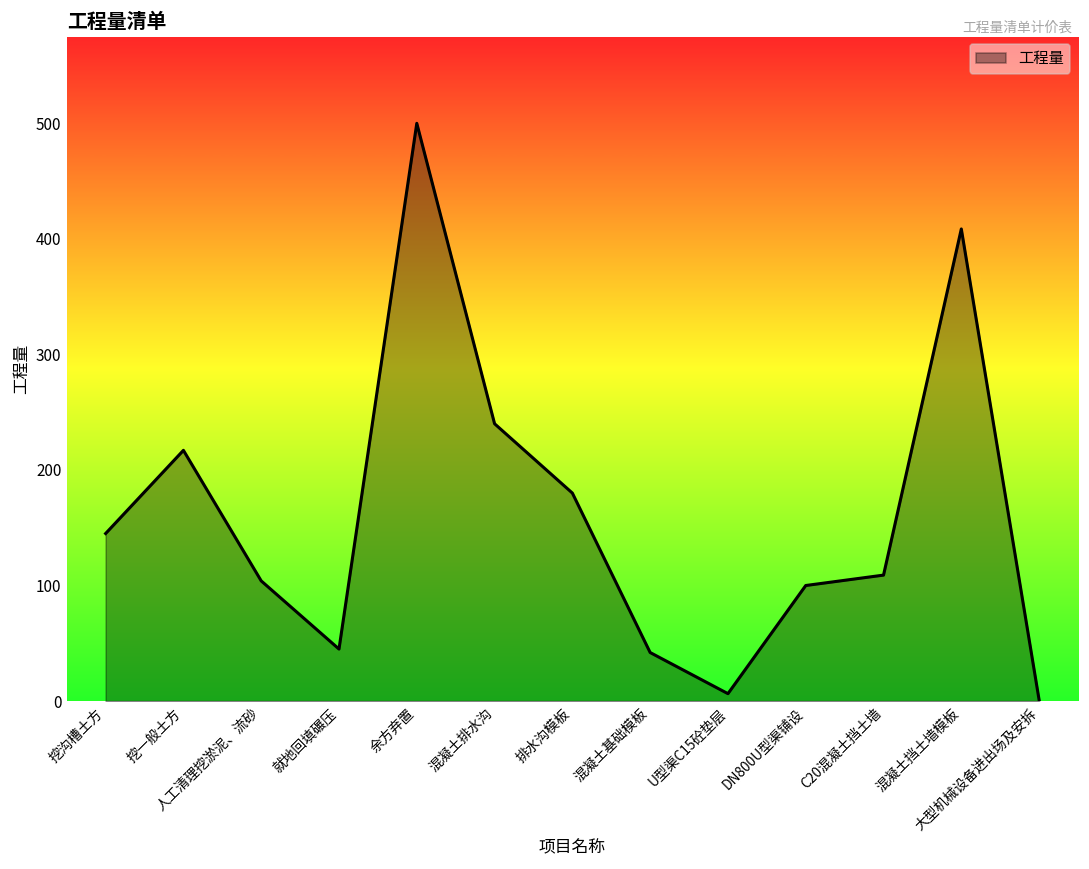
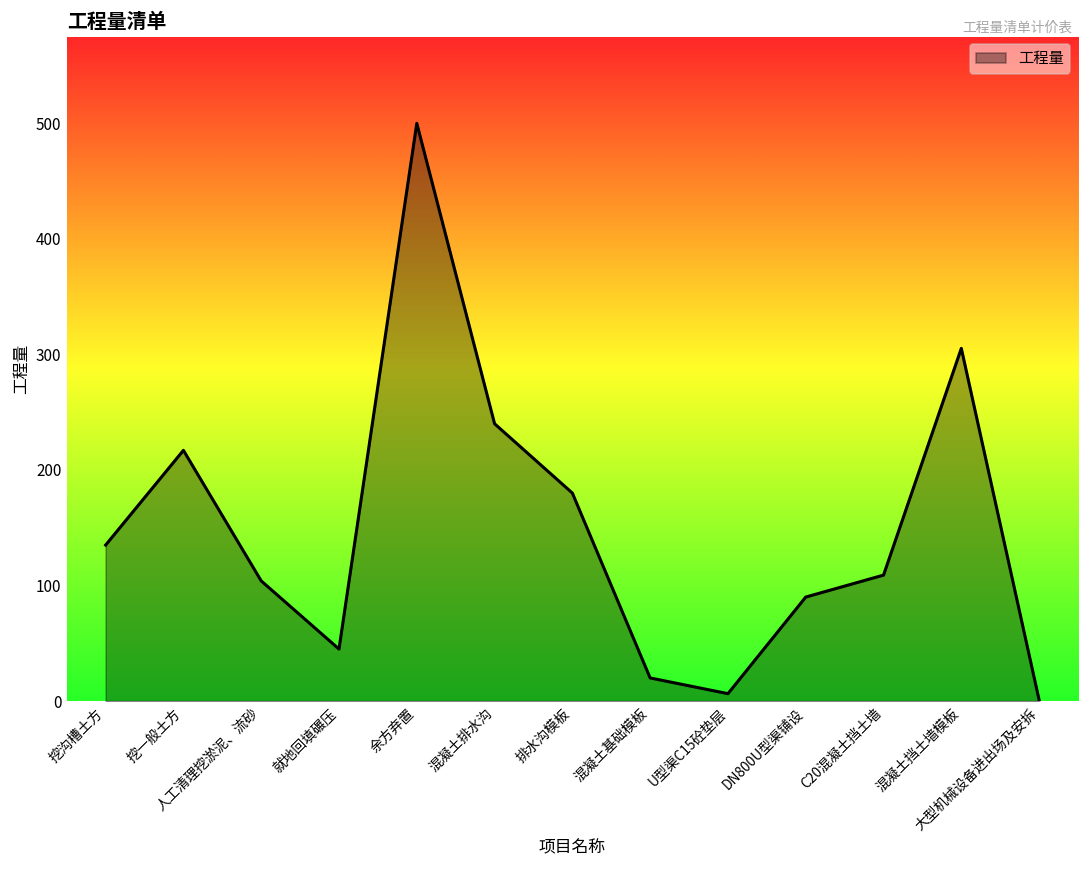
  {
-   "挖沟槽土方": 145,
+   "挖沟槽土方": 135,
    "挖一般土方": 217,
    "人工清理挖淤泥、流砂": 104,
    "就地回填碾压": 45,
    "余方弃置": 500,
    "混凝土排水沟": 240,
    "排水沟模板": 180,
-   "混凝土基础模板": 42,
+   "混凝土基础模板": 20,
    "U型渠C15砼垫层": 6,
-   "DN800U型渠铺设": 100,
+   "DN800U型渠铺设": 90,
    "C20混凝土挡土墙": 109,
-   "混凝土挡土墙模板": 409,
+   "混凝土挡土墙模板": 305,
    "大型机械设备进出场及安拆": 1
  }
